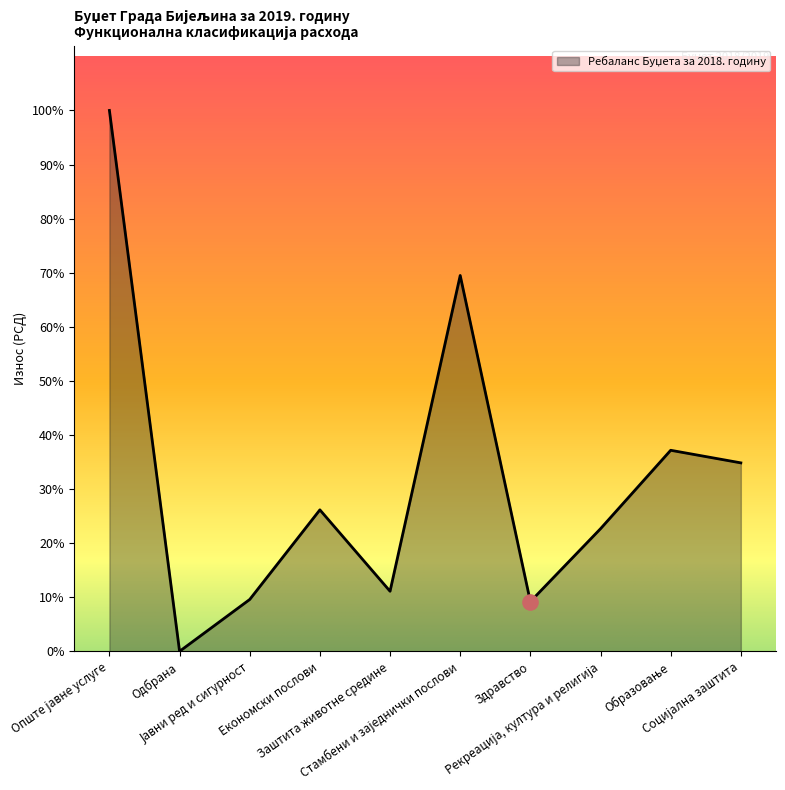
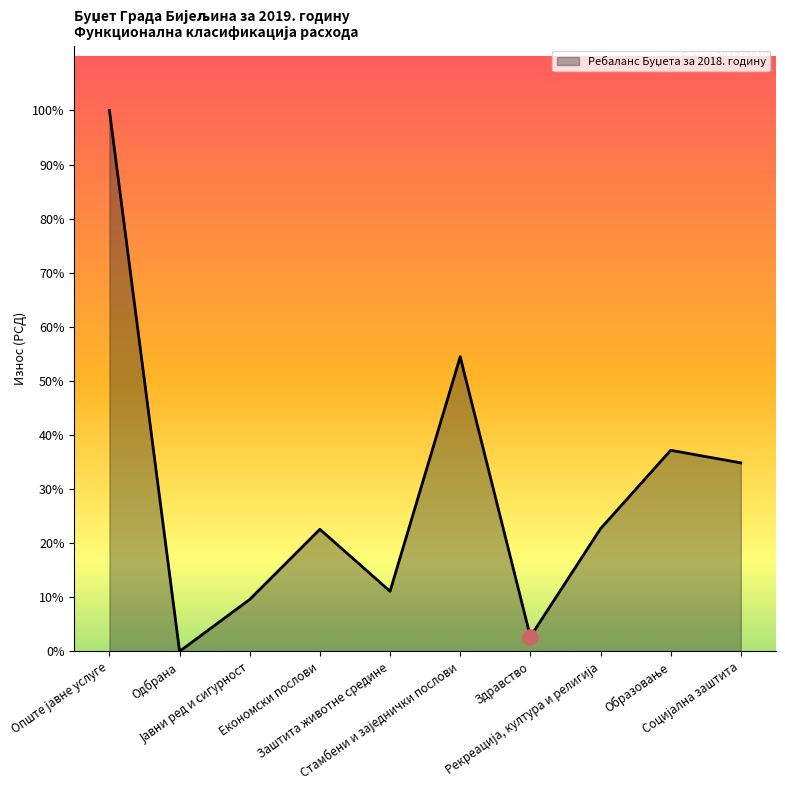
  {
    "Ребаланс Буџета за 2018. годину": {
      "Опште јавне услуге": "100%",
      "Одбрана": "0%",
      "Јавни ред и сигурност": "10%",
-     "Економски послови": "26%",
+     "Економски послови": "23%",
      "Заштита животне средине": "11%",
-     "Стамбени и заједнички послови": "69%",
-     "Здравство": "9%",
+     "Стамбени и заједнички послови": "54%",
+     "Здравство": "3%",
      "Рекреација, култура и религија": "23%",
      "Образовање": "37%",
      "Социјална заштита": "35%"
    }
  }
